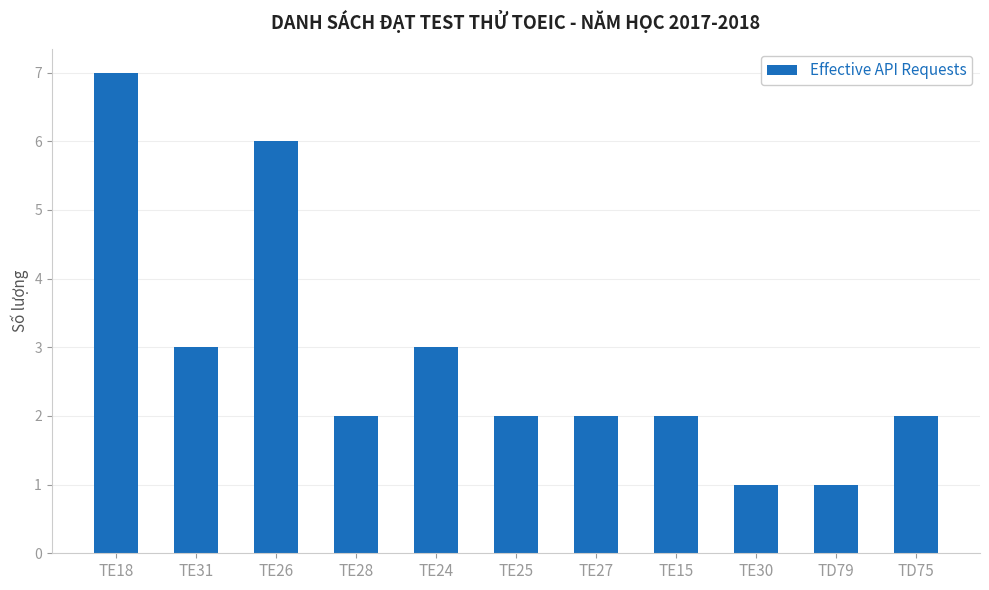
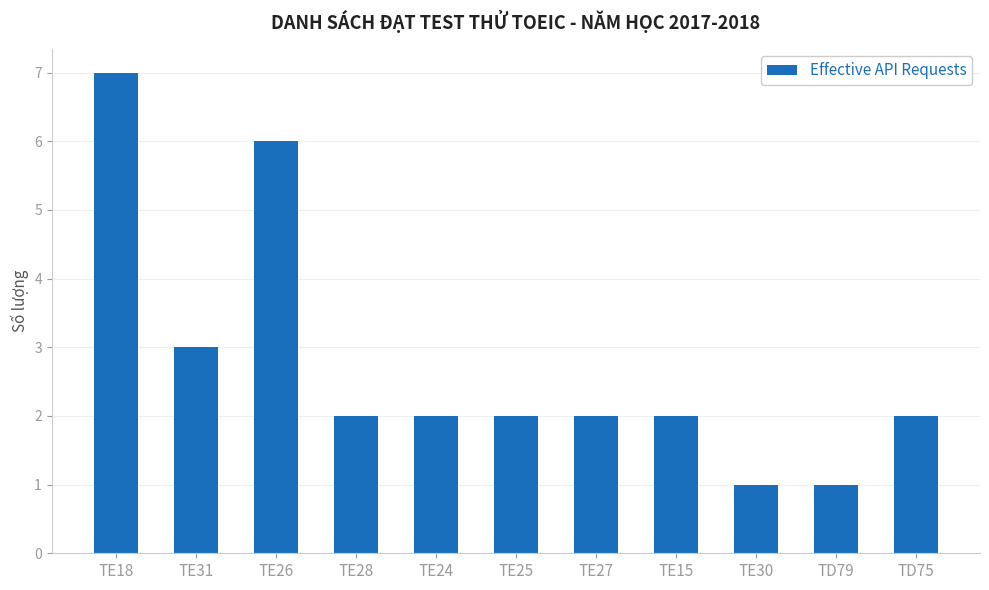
  {
    "TE18": 7,
    "TE31": 3,
    "TE26": 6,
    "TE28": 2,
-   "TE24": 3,
+   "TE24": 2,
    "TE25": 2,
    "TE27": 2,
    "TE15": 2,
    "TE30": 1,
    "TD79": 1,
    "TD75": 2
  }
